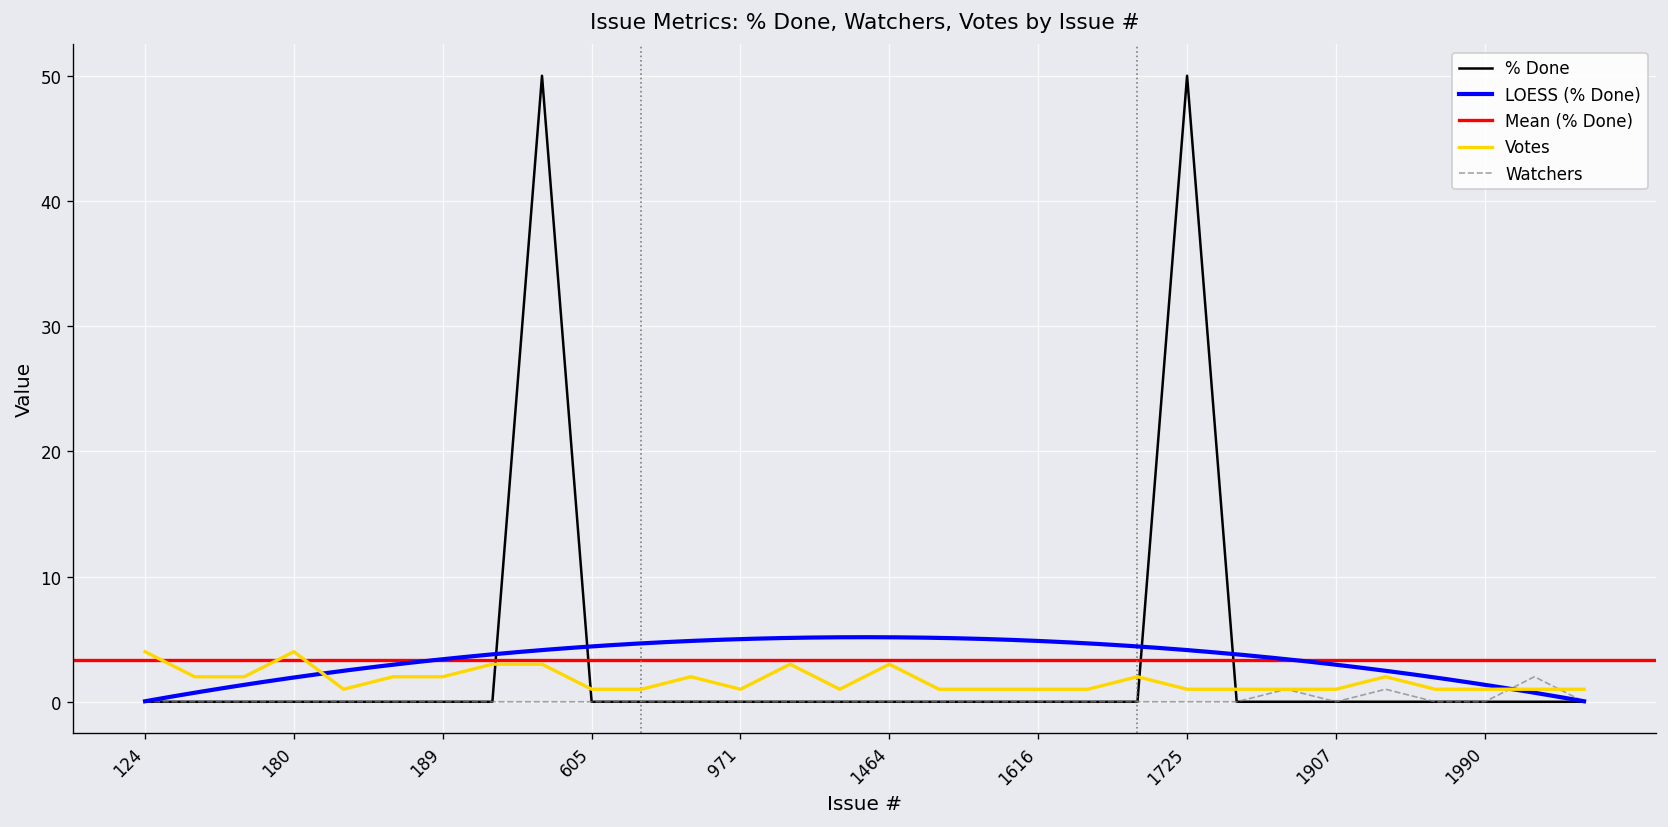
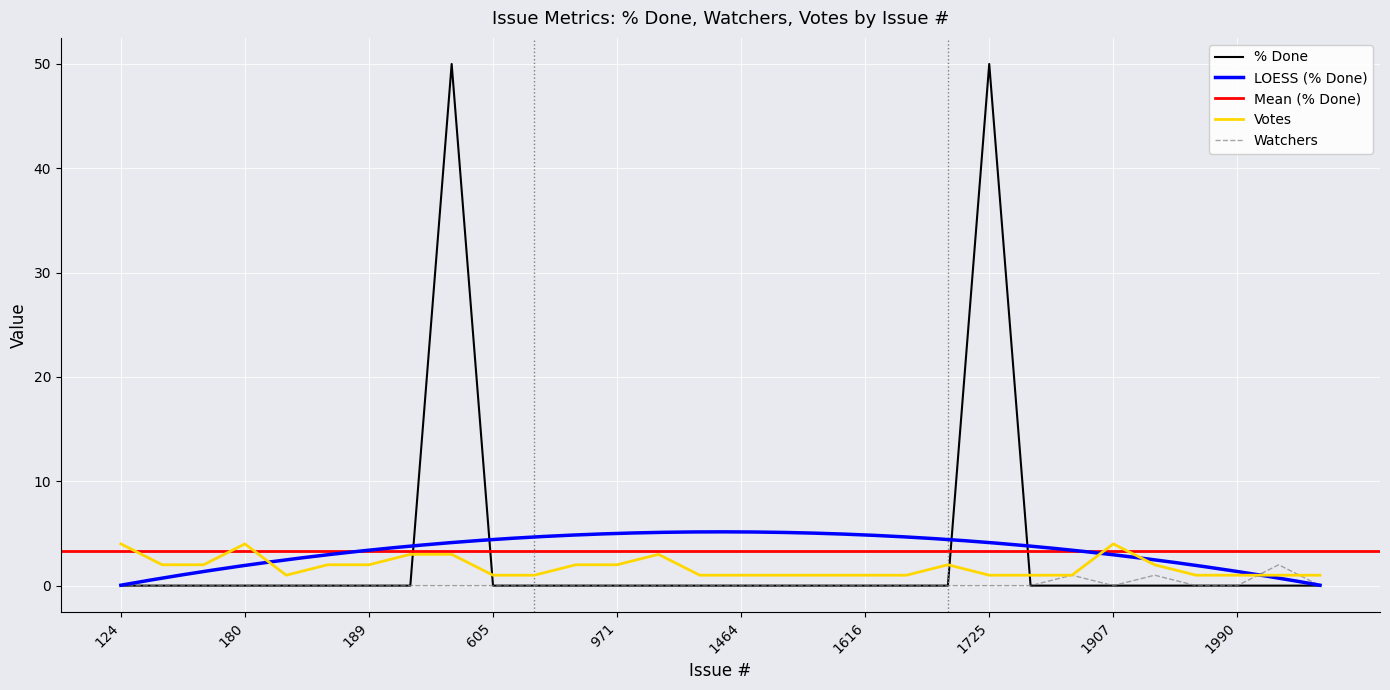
  {
    "% Done": {
      "1725": 50
    },
    "Votes": {
      "124": 4,
      "180": 4,
      "189": 2,
      "605": 1,
-     "971": 1,
-     "1464": 3,
+     "971": 2,
+     "1464": 1,
      "1616": 1,
      "1725": 1,
-     "1907": 1,
+     "1907": 4,
      "1990": 1
    },
    "Watchers": {
      "1725": 0
    }
  }
